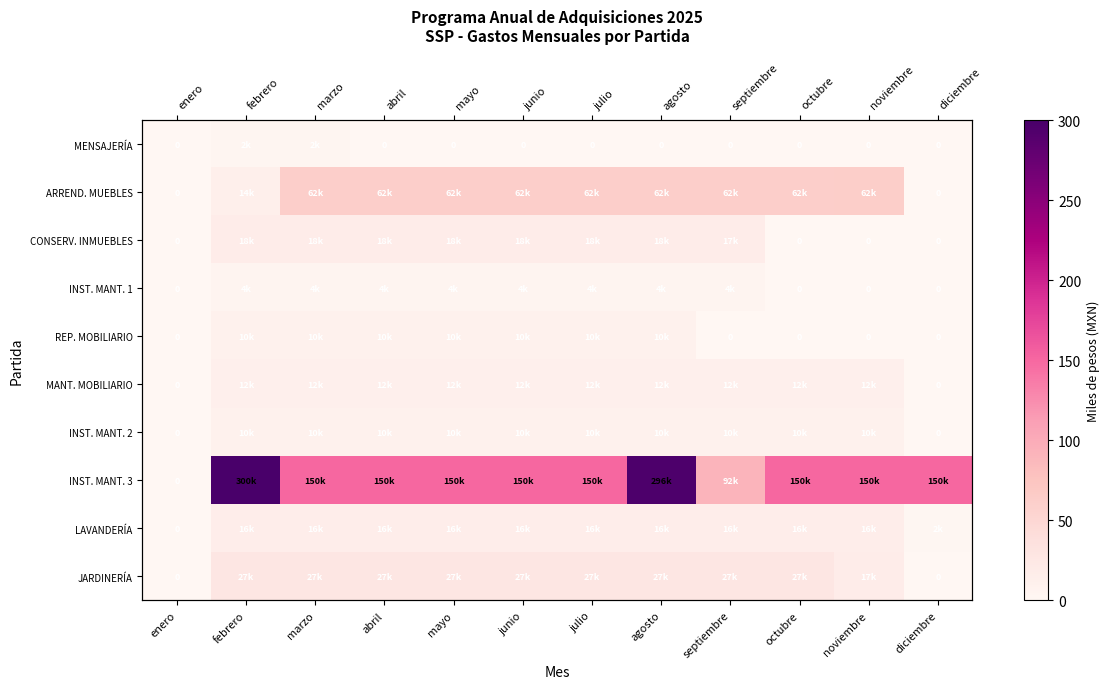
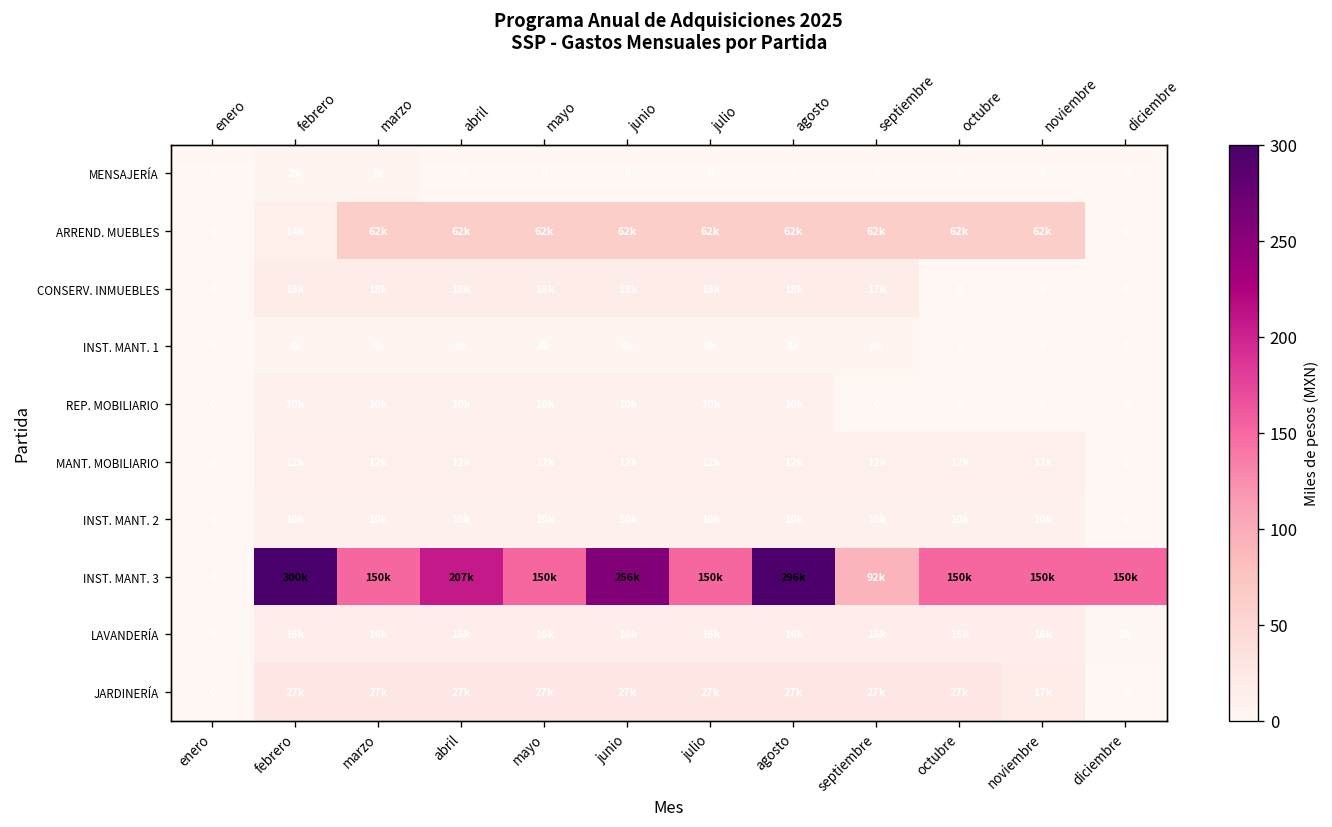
  {
    "ARREND. MUEBLES": {
      "marzo": "62k",
      "abril": "62k",
      "mayo": "62k",
      "junio": "62k",
      "julio": "62k",
      "agosto": "62k",
      "septiembre": "62k",
      "octubre": "62k",
      "noviembre": "62k"
    },
    "INST. MANT. 3": {
      "febrero": "300k",
      "marzo": "150k",
-     "abril": "150k",
+     "abril": "207k",
      "mayo": "150k",
-     "junio": "150k",
+     "junio": "256k",
      "julio": "150k",
      "agosto": "296k",
      "septiembre": "92k",
      "octubre": "150k",
      "noviembre": "150k",
      "diciembre": "150k"
    }
  }
